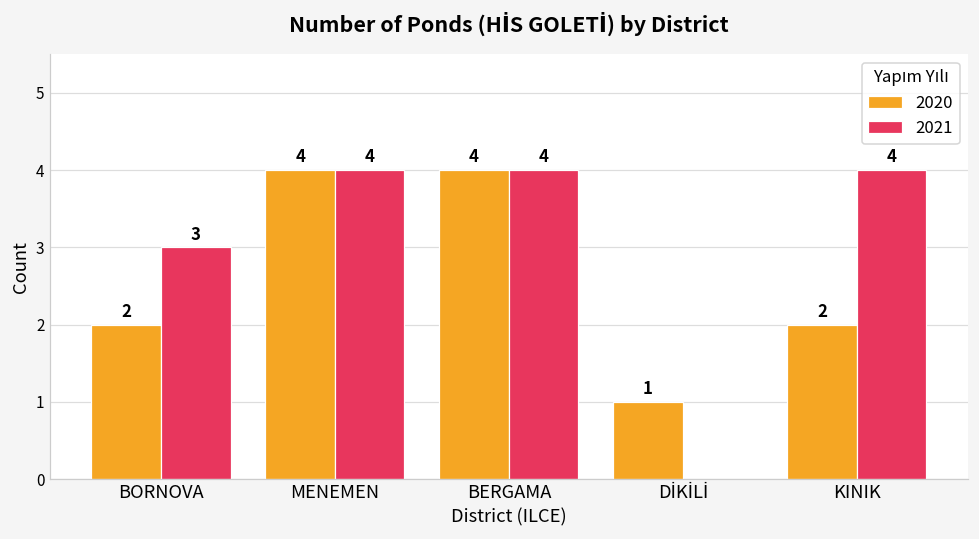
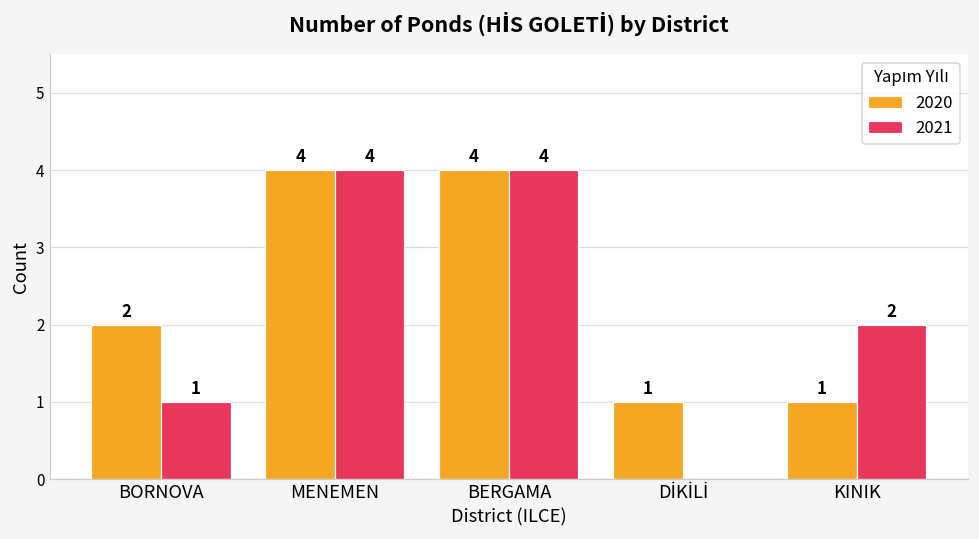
  {
    "2020": {
      "BORNOVA": 2,
      "MENEMEN": 4,
      "BERGAMA": 4,
      "DİKİLİ": 1,
-     "KINIK": 2
+     "KINIK": 1
    },
    "2021": {
-     "BORNOVA": 3,
+     "BORNOVA": 1,
      "MENEMEN": 4,
      "BERGAMA": 4,
-     "KINIK": 4
+     "KINIK": 2
    }
  }
